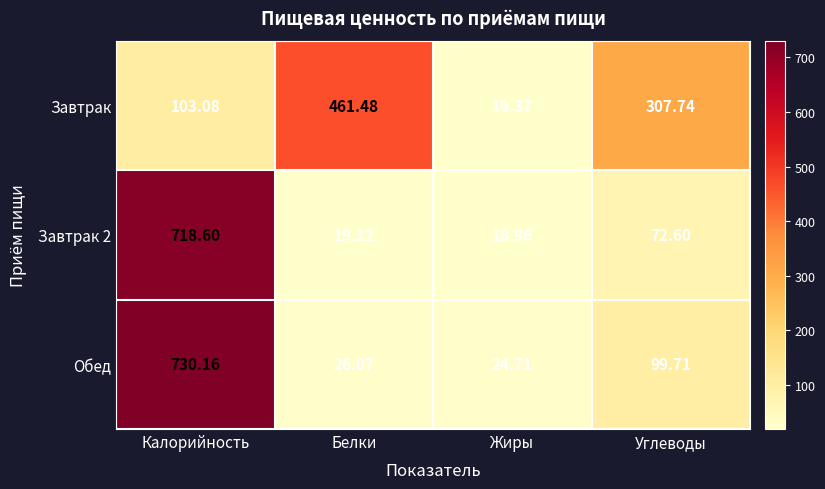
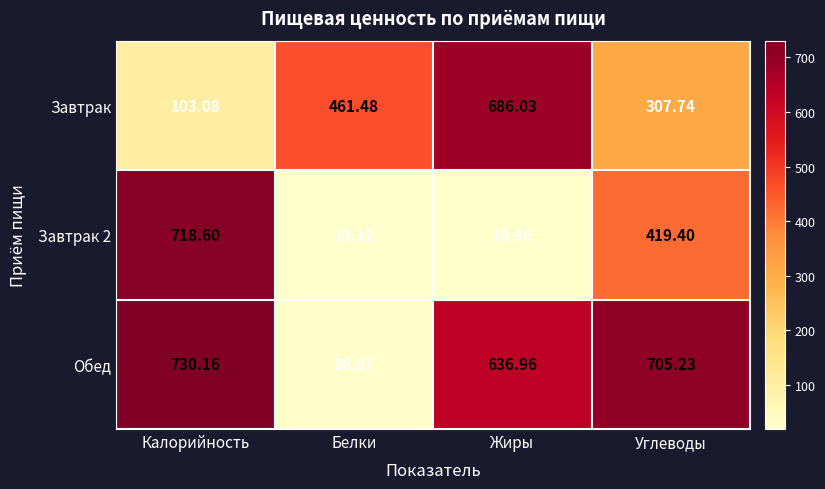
  {
    "Завтрак": {
      "Калорийность": 103.08,
      "Белки": 461.48,
-     "Жиры": 19.37,
+     "Жиры": 686.03,
      "Углеводы": 307.74
    },
    "Завтрак 2": {
      "Калорийность": 718.60,
      "Белки": 19.12,
      "Жиры": 18.96,
-     "Углеводы": 72.60
+     "Углеводы": 419.40
    },
    "Обед": {
      "Калорийность": 730.16,
      "Белки": 26.07,
-     "Жиры": 24.71,
-     "Углеводы": 99.71
+     "Жиры": 636.96,
+     "Углеводы": 705.23
    }
  }
